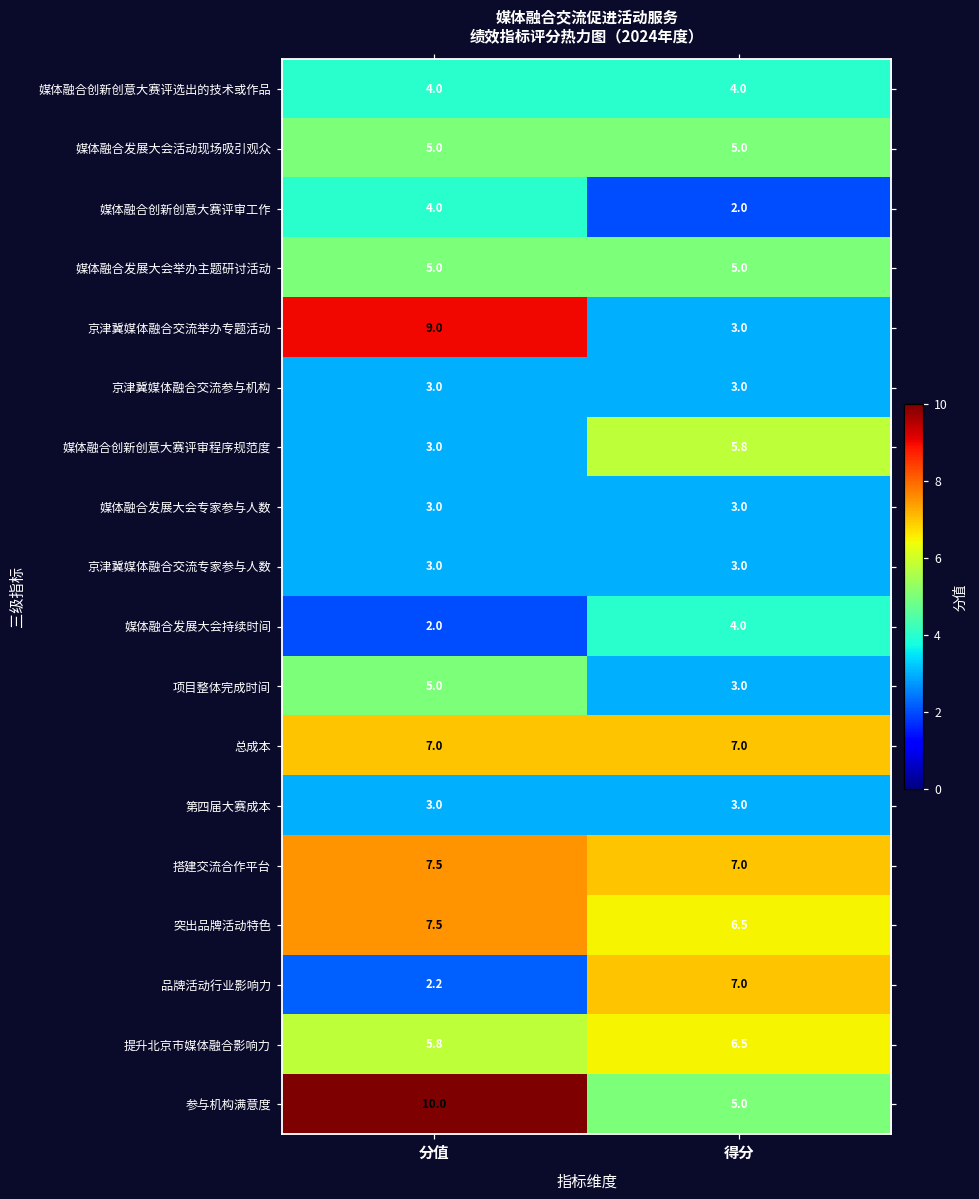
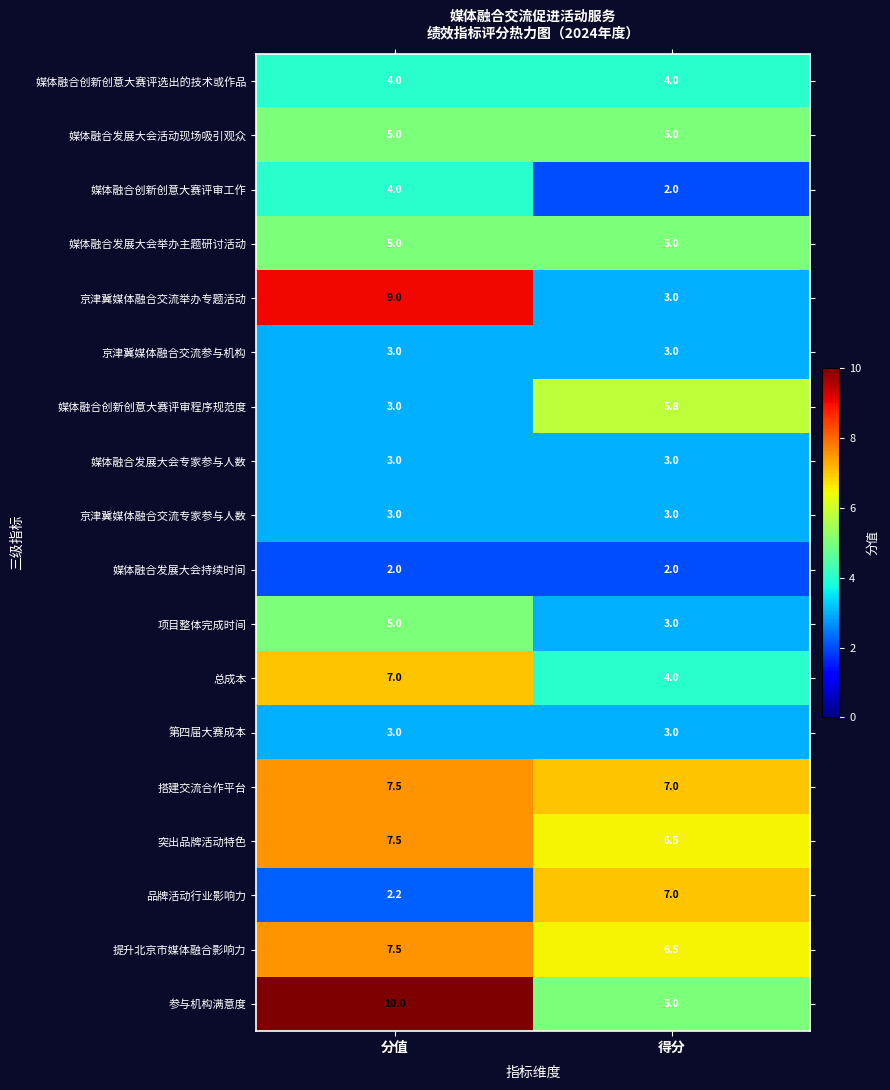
  {
    "媒体融合创新创意大赛评选出的技术或作品": {
      "分值": 4.0,
      "得分": 4.0
    },
    "媒体融合发展大会活动现场吸引观众": {
      "分值": 5.0,
      "得分": 5.0
    },
    "媒体融合创新创意大赛评审工作": {
      "分值": 4.0,
      "得分": 2.0
    },
    "媒体融合发展大会举办主题研讨活动": {
      "分值": 5.0,
      "得分": 5.0
    },
    "京津冀媒体融合交流举办专题活动": {
      "分值": 9.0,
      "得分": 3.0
    },
    "京津冀媒体融合交流参与机构": {
      "分值": 3.0,
      "得分": 3.0
    },
    "媒体融合创新创意大赛评审程序规范度": {
      "分值": 3.0,
      "得分": 5.8
    },
    "媒体融合发展大会专家参与人数": {
      "分值": 3.0,
      "得分": 3.0
    },
    "京津冀媒体融合交流专家参与人数": {
      "分值": 3.0,
      "得分": 3.0
    },
    "媒体融合发展大会持续时间": {
      "分值": 2.0,
-     "得分": 4.0
+     "得分": 2.0
    },
    "项目整体完成时间": {
      "分值": 5.0,
      "得分": 3.0
    },
    "总成本": {
      "分值": 7.0,
-     "得分": 7.0
+     "得分": 4.0
    },
    "第四届大赛成本": {
      "分值": 3.0,
      "得分": 3.0
    },
    "搭建交流合作平台": {
      "分值": 7.5,
      "得分": 7.0
    },
    "突出品牌活动特色": {
      "分值": 7.5,
      "得分": 6.5
    },
    "品牌活动行业影响力": {
      "分值": 2.2,
      "得分": 7.0
    },
    "提升北京市媒体融合影响力": {
-     "分值": 5.8,
+     "分值": 7.5,
      "得分": 6.5
    },
    "参与机构满意度": {
      "分值": 10.0,
      "得分": 5.0
    }
  }
